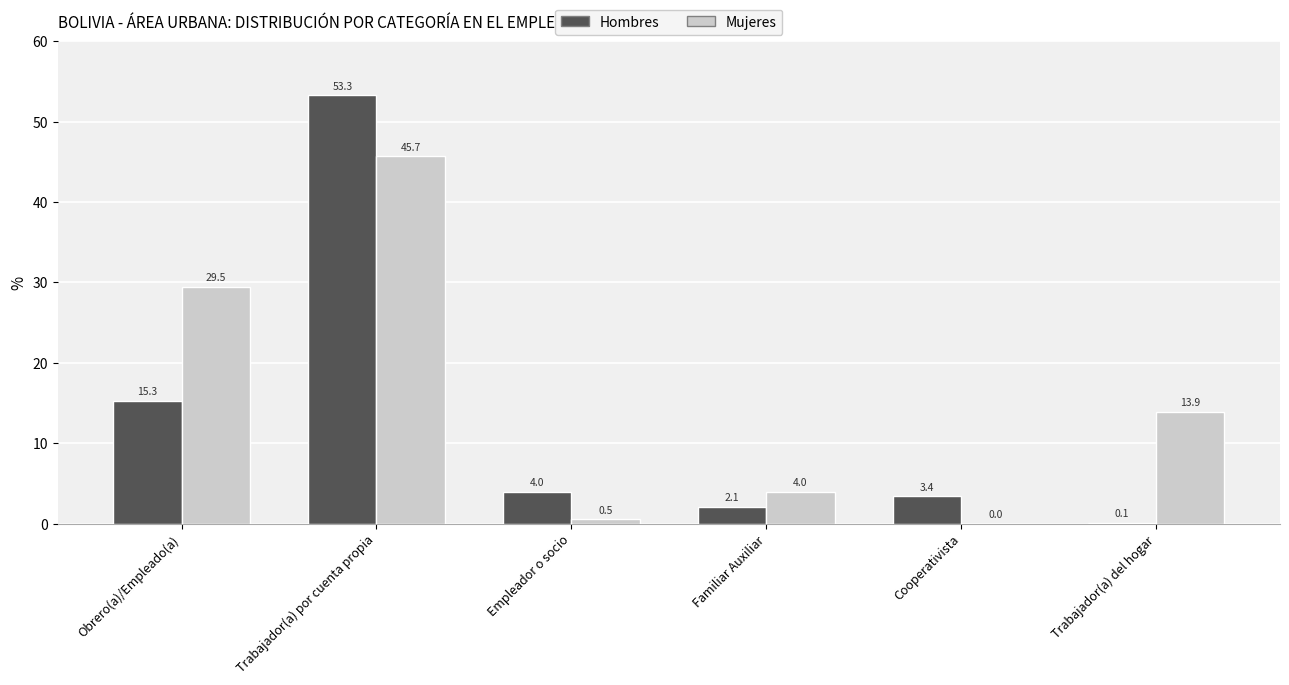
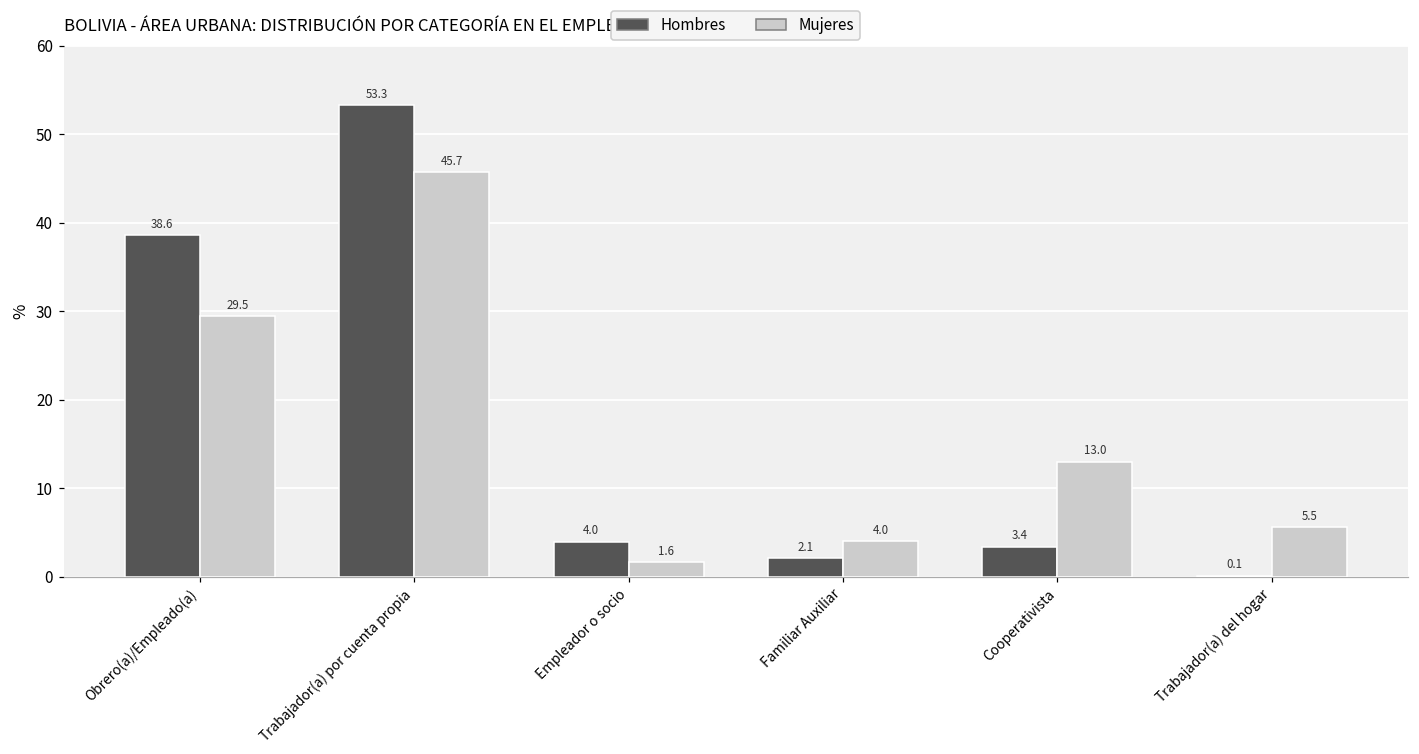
  {
    "Hombres": {
-     "Obrero(a)/Empleado(a)": 15.3,
+     "Obrero(a)/Empleado(a)": 38.6,
      "Trabajador(a) por cuenta propia": 53.3,
      "Empleador o socio": 4.0,
      "Familiar Auxiliar": 2.1,
      "Cooperativista": 3.4,
      "Trabajador(a) del hogar": 0.1
    },
    "Mujeres": {
      "Obrero(a)/Empleado(a)": 29.5,
      "Trabajador(a) por cuenta propia": 45.7,
-     "Empleador o socio": 0.5,
+     "Empleador o socio": 1.6,
      "Familiar Auxiliar": 4.0,
-     "Cooperativista": 0.0,
-     "Trabajador(a) del hogar": 13.9
+     "Cooperativista": 13.0,
+     "Trabajador(a) del hogar": 5.5
    }
  }
